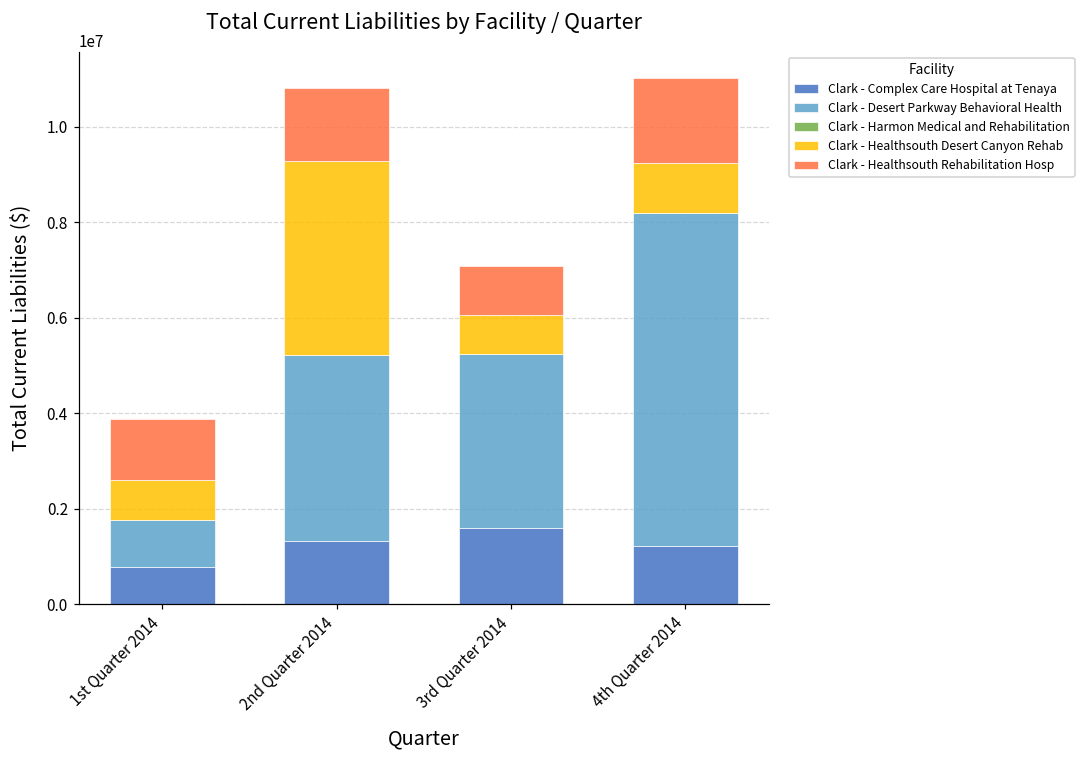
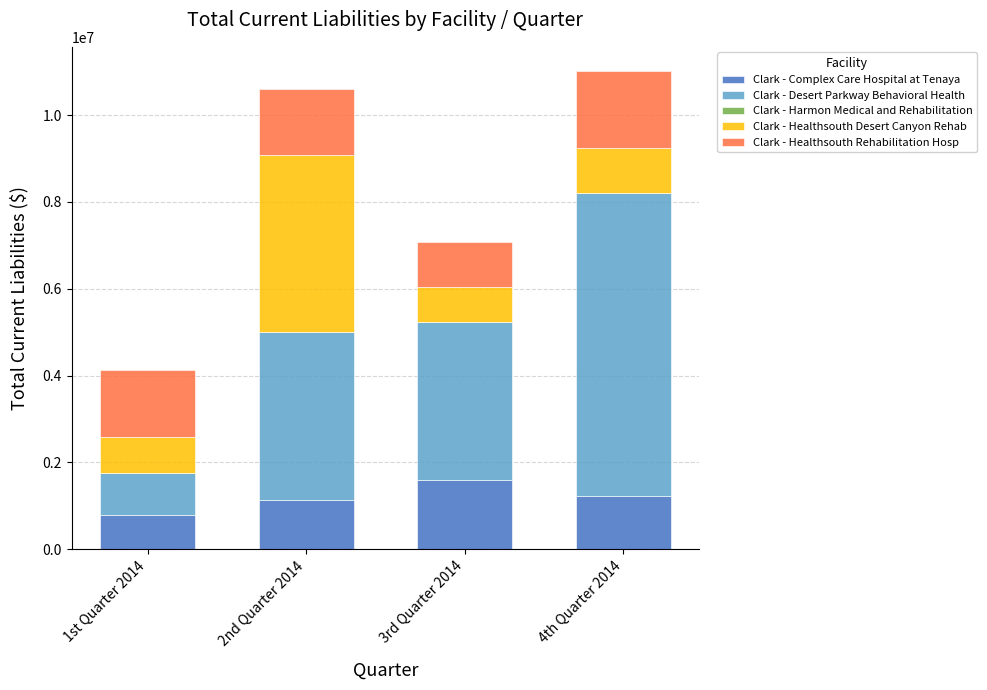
  {
    "Clark - Complex Care Hospital at Tenaya": {
      "1st Quarter 2014": 800000,
-     "2nd Quarter 2014": 1300000,
+     "2nd Quarter 2014": 1100000,
      "3rd Quarter 2014": 1600000,
      "4th Quarter 2014": 1200000
    },
    "Clark - Healthsouth Desert Canyon Rehab": {
      "1st Quarter 2014": 800000,
      "2nd Quarter 2014": 4100000,
      "3rd Quarter 2014": 800000,
      "4th Quarter 2014": 1000000
    },
    "Clark - Healthsouth Rehabilitation Hosp": {
-     "1st Quarter 2014": 1300000,
+     "1st Quarter 2014": 1500000,
      "2nd Quarter 2014": 1500000,
      "3rd Quarter 2014": 1000000,
      "4th Quarter 2014": 1800000
    }
  }
